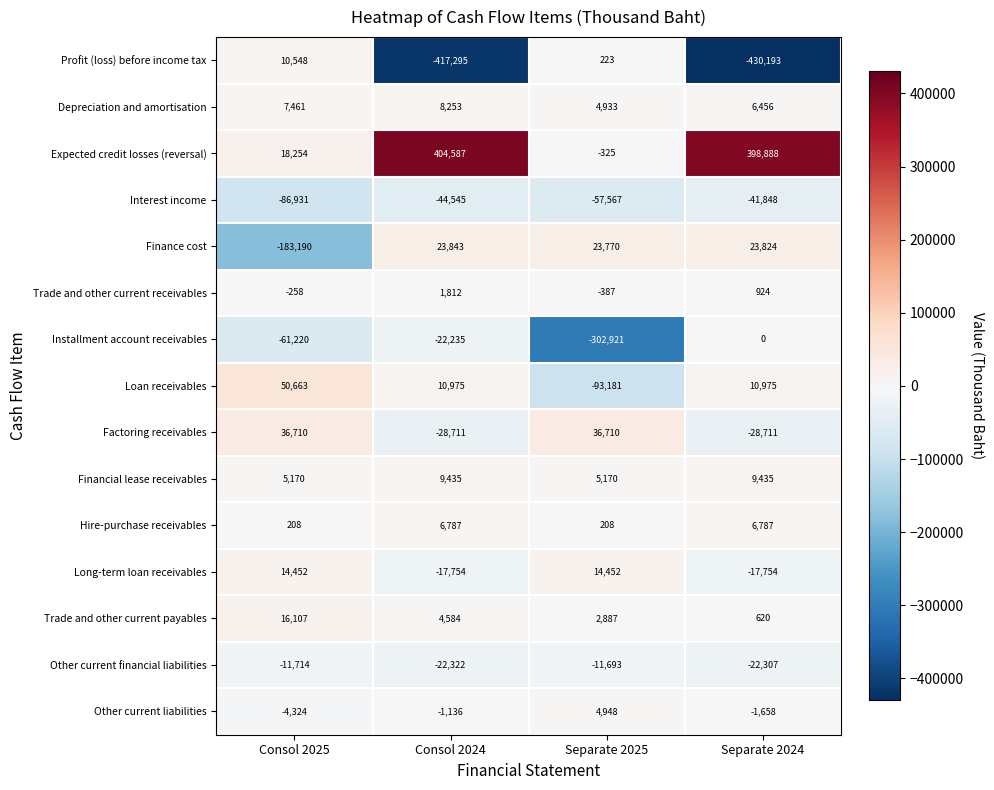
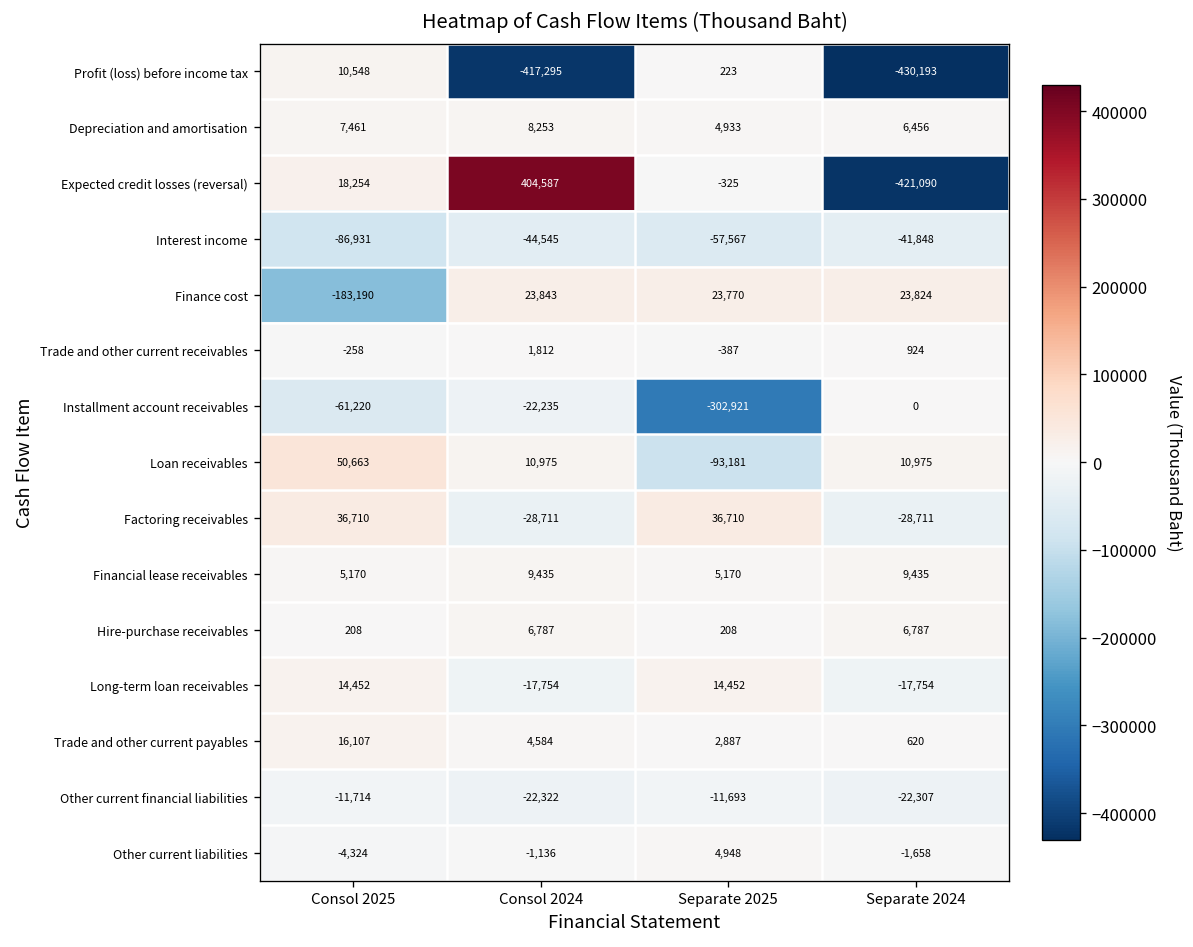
  {
    "Profit (loss) before income tax": {
      "Consol 2025": "10,548",
      "Consol 2024": "-417,295",
      "Separate 2025": "223",
      "Separate 2024": "-430,193"
    },
    "Depreciation and amortisation": {
      "Consol 2025": "7,461",
      "Consol 2024": "8,253",
      "Separate 2025": "4,933",
      "Separate 2024": "6,456"
    },
    "Expected credit losses (reversal)": {
      "Consol 2025": "18,254",
      "Consol 2024": "404,587",
      "Separate 2025": "-325",
-     "Separate 2024": "398,888"
+     "Separate 2024": "-421,090"
    },
    "Interest income": {
      "Consol 2025": "-86,931",
      "Consol 2024": "-44,545",
      "Separate 2025": "-57,567",
      "Separate 2024": "-41,848"
    },
    "Finance cost": {
      "Consol 2025": "-183,190",
      "Consol 2024": "23,843",
      "Separate 2025": "23,770",
      "Separate 2024": "23,824"
    },
    "Trade and other current receivables": {
      "Consol 2025": "-258",
      "Consol 2024": "1,812",
      "Separate 2025": "-387",
      "Separate 2024": "924"
    },
    "Installment account receivables": {
      "Consol 2025": "-61,220",
      "Consol 2024": "-22,235",
      "Separate 2025": "-302,921",
      "Separate 2024": "0"
    },
    "Loan receivables": {
      "Consol 2025": "50,663",
      "Consol 2024": "10,975",
      "Separate 2025": "-93,181",
      "Separate 2024": "10,975"
    },
    "Factoring receivables": {
      "Consol 2025": "36,710",
      "Consol 2024": "-28,711",
      "Separate 2025": "36,710",
      "Separate 2024": "-28,711"
    },
    "Financial lease receivables": {
      "Consol 2025": "5,170",
      "Consol 2024": "9,435",
      "Separate 2025": "5,170",
      "Separate 2024": "9,435"
    },
    "Hire-purchase receivables": {
      "Consol 2025": "208",
      "Consol 2024": "6,787",
      "Separate 2025": "208",
      "Separate 2024": "6,787"
    },
    "Long-term loan receivables": {
      "Consol 2025": "14,452",
      "Consol 2024": "-17,754",
      "Separate 2025": "14,452",
      "Separate 2024": "-17,754"
    },
    "Trade and other current payables": {
      "Consol 2025": "16,107",
      "Consol 2024": "4,584",
      "Separate 2025": "2,887",
      "Separate 2024": "620"
    },
    "Other current financial liabilities": {
      "Consol 2025": "-11,714",
      "Consol 2024": "-22,322",
      "Separate 2025": "-11,693",
      "Separate 2024": "-22,307"
    },
    "Other current liabilities": {
      "Consol 2025": "-4,324",
      "Consol 2024": "-1,136",
      "Separate 2025": "4,948",
      "Separate 2024": "-1,658"
    }
  }
